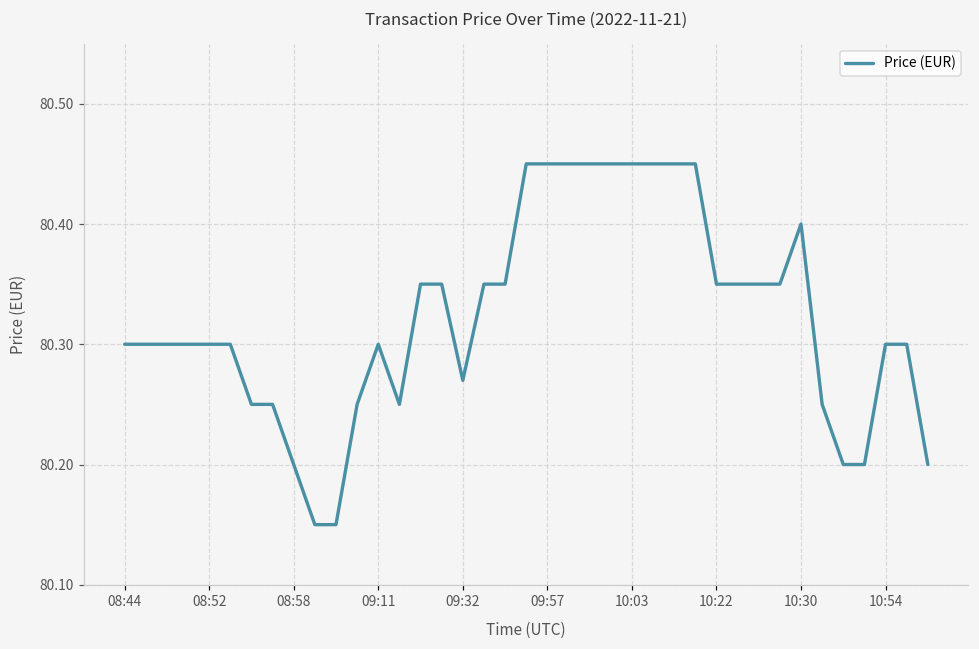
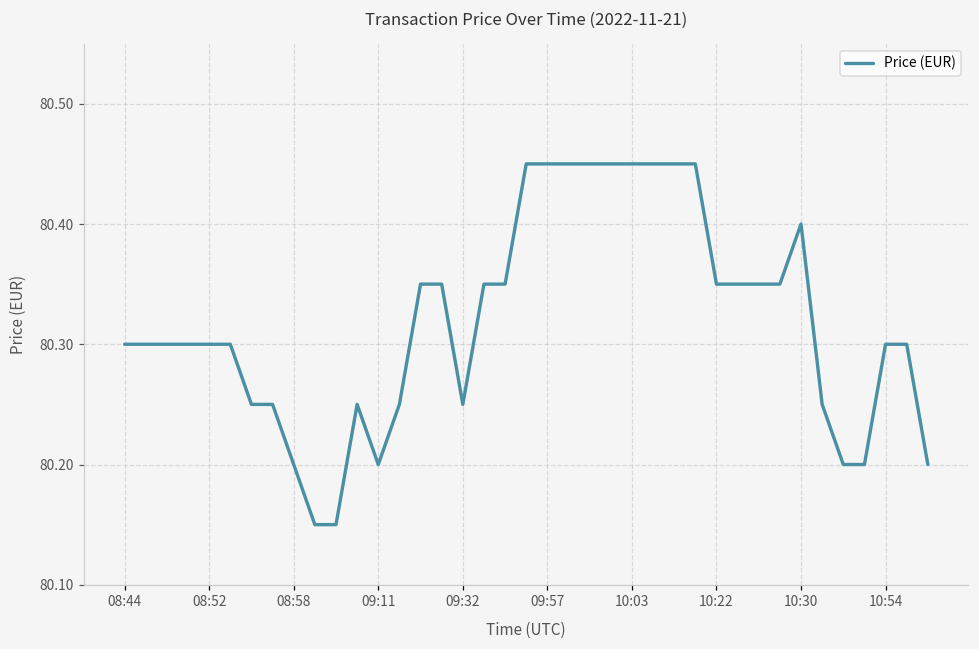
  {
    "08:58": 80.20,
-   "09:11": 80.3,
-   "09:32": 80.27,
+   "09:11": 80.2,
+   "09:32": 80.25,
    "10:03": 80.45,
    "10:30": 80.40
  }
